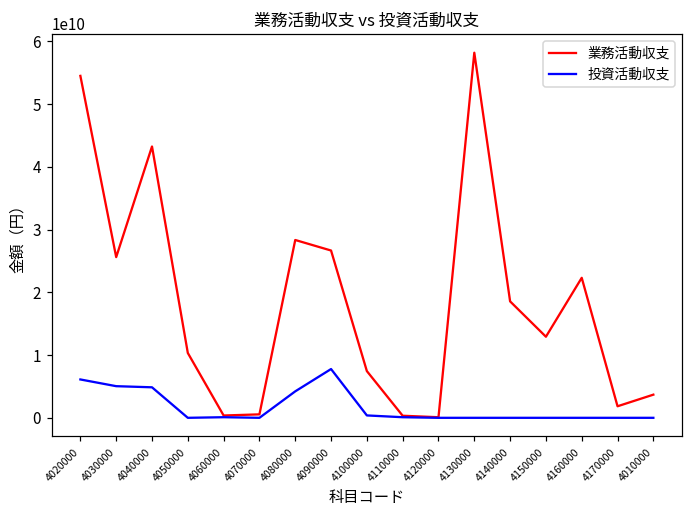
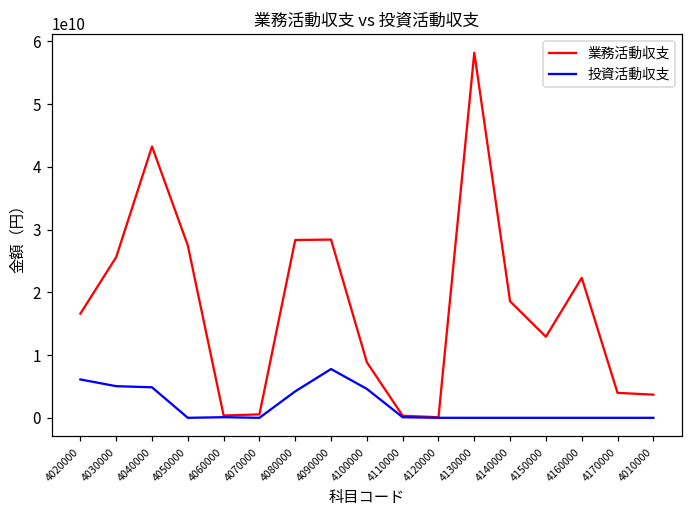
  {
    "業務活動収支": {
-     "4020000": 54000000000,
+     "4020000": 17000000000,
      "4030000": 26000000000,
      "4040000": 43000000000,
-     "4050000": 10000000000,
+     "4050000": 27000000000,
      "4070000": 1000000000,
      "4080000": 28000000000,
-     "4090000": 27000000000,
-     "4100000": 7000000000,
+     "4090000": 28000000000,
+     "4100000": 9000000000,
      "4130000": 58000000000,
      "4140000": 19000000000,
      "4150000": 13000000000,
      "4160000": 22000000000,
-     "4170000": 2000000000,
+     "4170000": 4000000000,
      "4010000": 4000000000
    },
    "投資活動収支": {
      "4020000": 6000000000,
      "4030000": 5000000000,
      "4040000": 5000000000,
      "4050000": 0,
      "4070000": 0,
      "4080000": 4000000000,
      "4090000": 8000000000,
-     "4100000": 0,
+     "4100000": 5000000000,
      "4130000": 0,
      "4140000": 0,
      "4150000": 0,
      "4160000": 0,
      "4170000": 0,
      "4010000": 0
    }
  }
